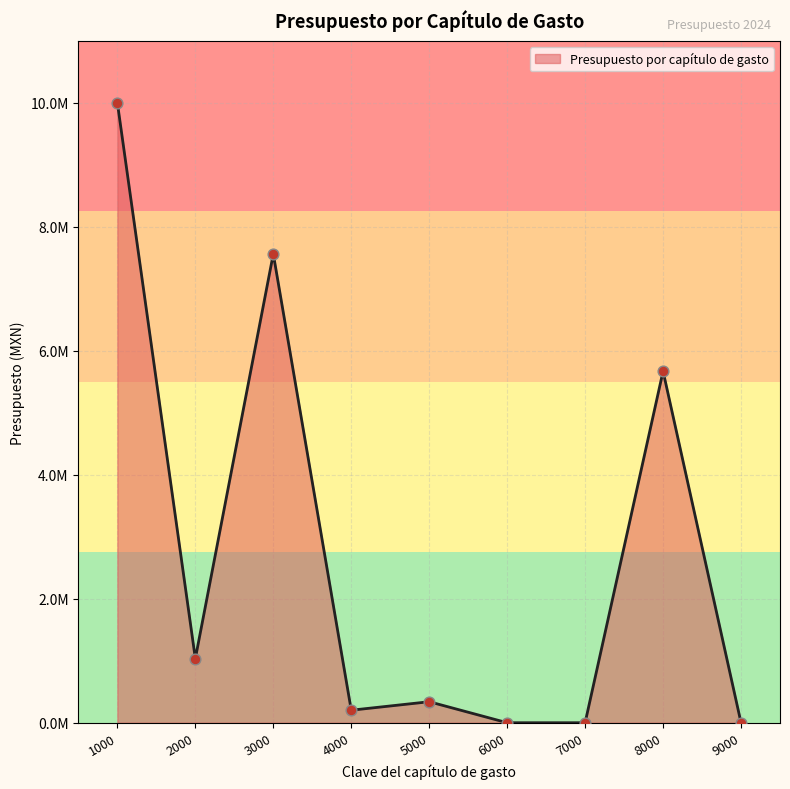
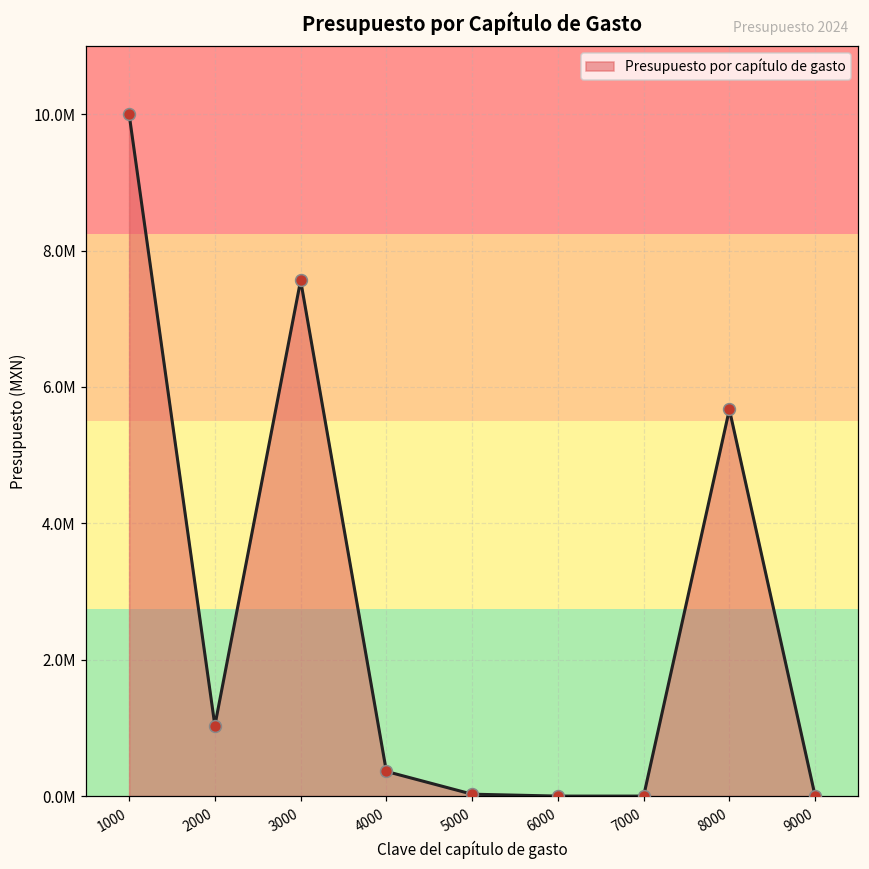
  {
    "1000": 10000000,
    "2000": 1000000,
    "3000": 7600000,
-   "4000": 200000,
-   "5000": 300000,
+   "4000": 400000,
+   "5000": 0,
    "6000": 0,
    "7000": 0,
    "8000": 5700000,
    "9000": 0
  }
